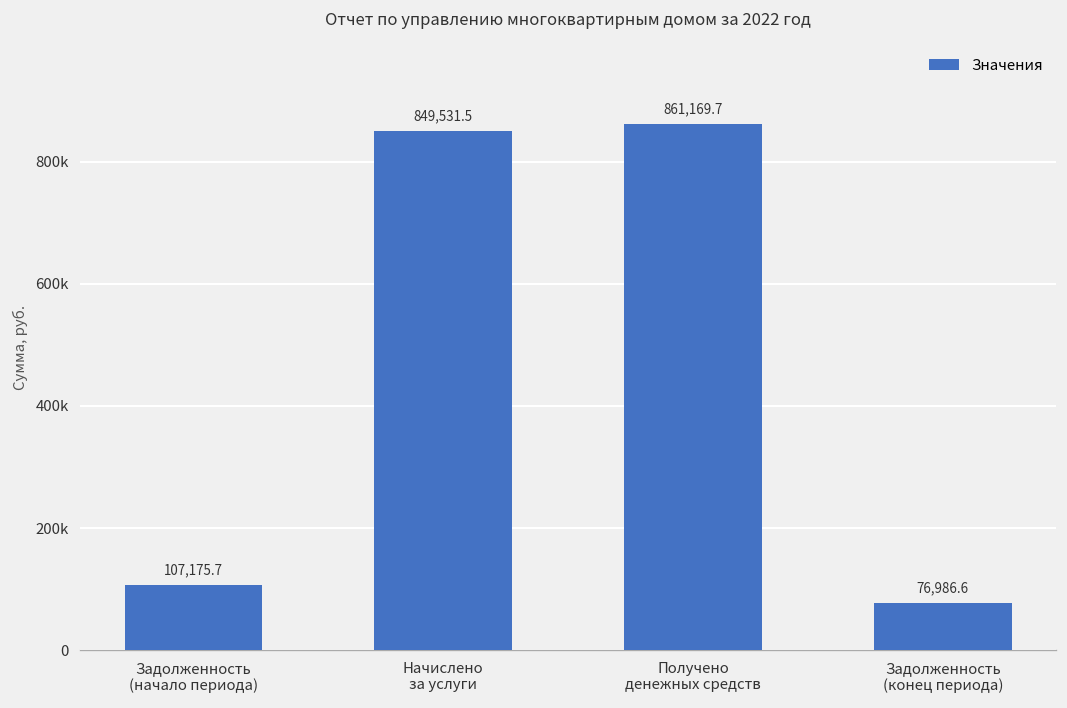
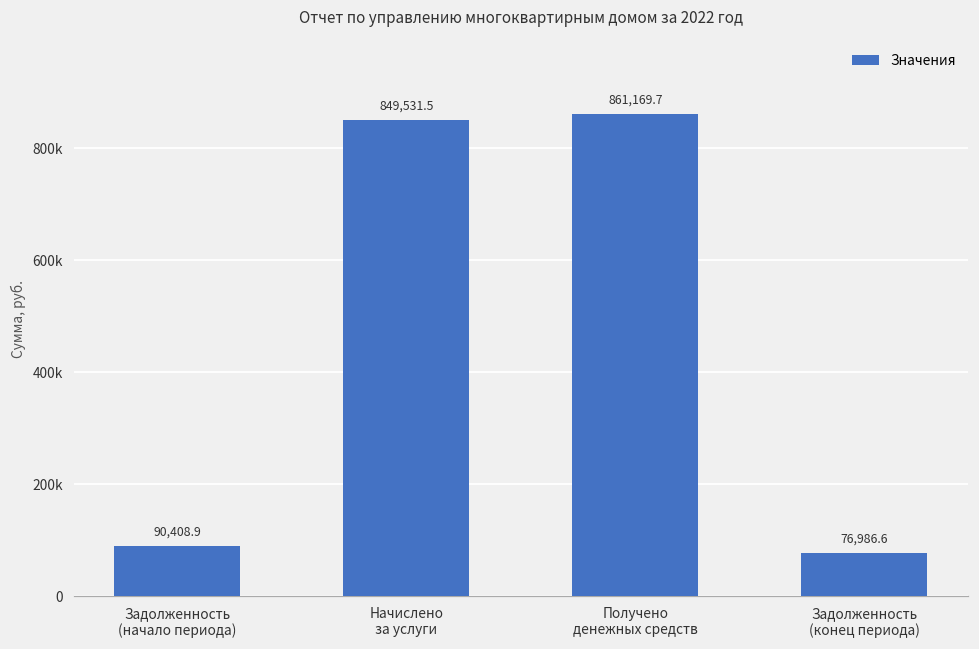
  {
-   "Задолженность (начало периода)": "107,175.7",
+   "Задолженность (начало периода)": "90,408.9",
    "Начислено за услуги": "849,531.5",
    "Получено денежных средств": "861,169.7",
    "Задолженность (конец периода)": "76,986.6"
  }
